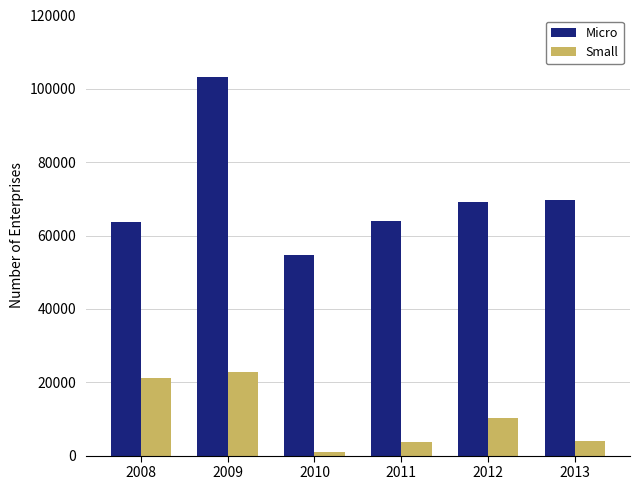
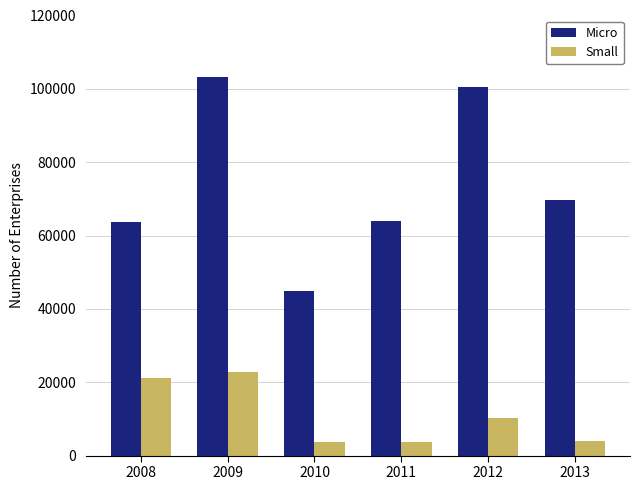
  {
    "Micro": {
      "2008": 64000,
      "2009": 103000,
-     "2010": 55000,
+     "2010": 45000,
      "2011": 64000,
-     "2012": 69000,
+     "2012": 101000,
      "2013": 70000
    },
    "Small": {
      "2008": 21000,
      "2009": 23000,
-     "2010": 1000,
+     "2010": 4000,
      "2011": 4000,
      "2012": 10000,
      "2013": 4000
    }
  }
